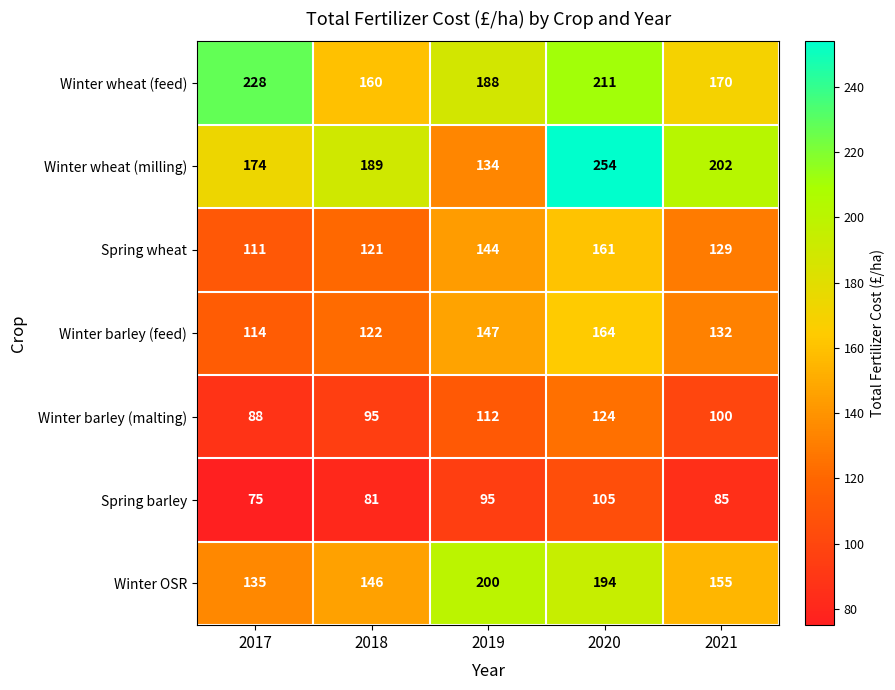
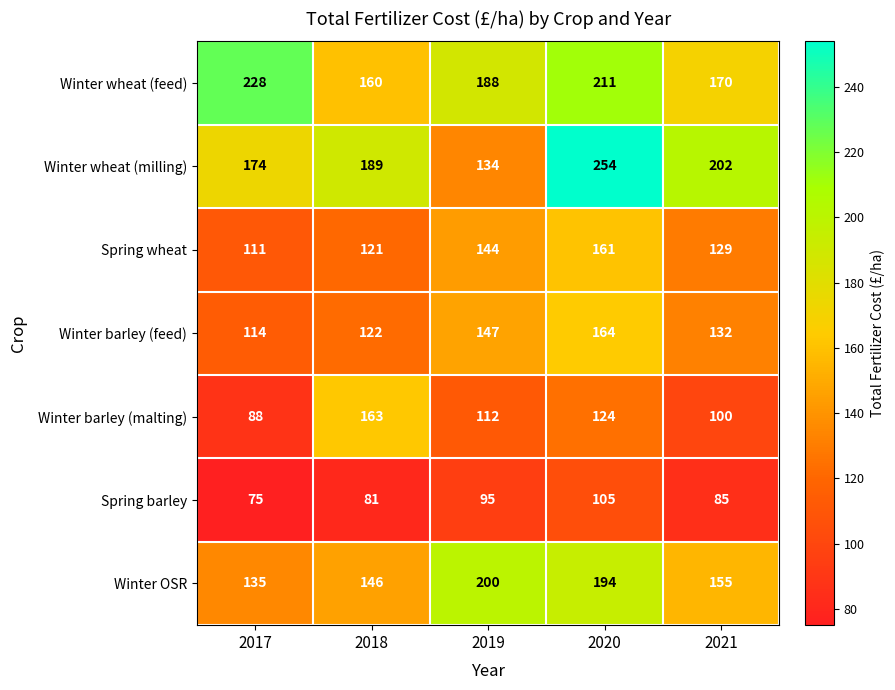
  {
    "Winter wheat (feed)": {
      "2017": 228,
      "2018": 160,
      "2019": 188,
      "2020": 211,
      "2021": 170
    },
    "Winter wheat (milling)": {
      "2017": 174,
      "2018": 189,
      "2019": 134,
      "2020": 254,
      "2021": 202
    },
    "Spring wheat": {
      "2017": 111,
      "2018": 121,
      "2019": 144,
      "2020": 161,
      "2021": 129
    },
    "Winter barley (feed)": {
      "2017": 114,
      "2018": 122,
      "2019": 147,
      "2020": 164,
      "2021": 132
    },
    "Winter barley (malting)": {
      "2017": 88,
-     "2018": 95,
+     "2018": 163,
      "2019": 112,
      "2020": 124,
      "2021": 100
    },
    "Spring barley": {
      "2017": 75,
      "2018": 81,
      "2019": 95,
      "2020": 105,
      "2021": 85
    },
    "Winter OSR": {
      "2017": 135,
      "2018": 146,
      "2019": 200,
      "2020": 194,
      "2021": 155
    }
  }
